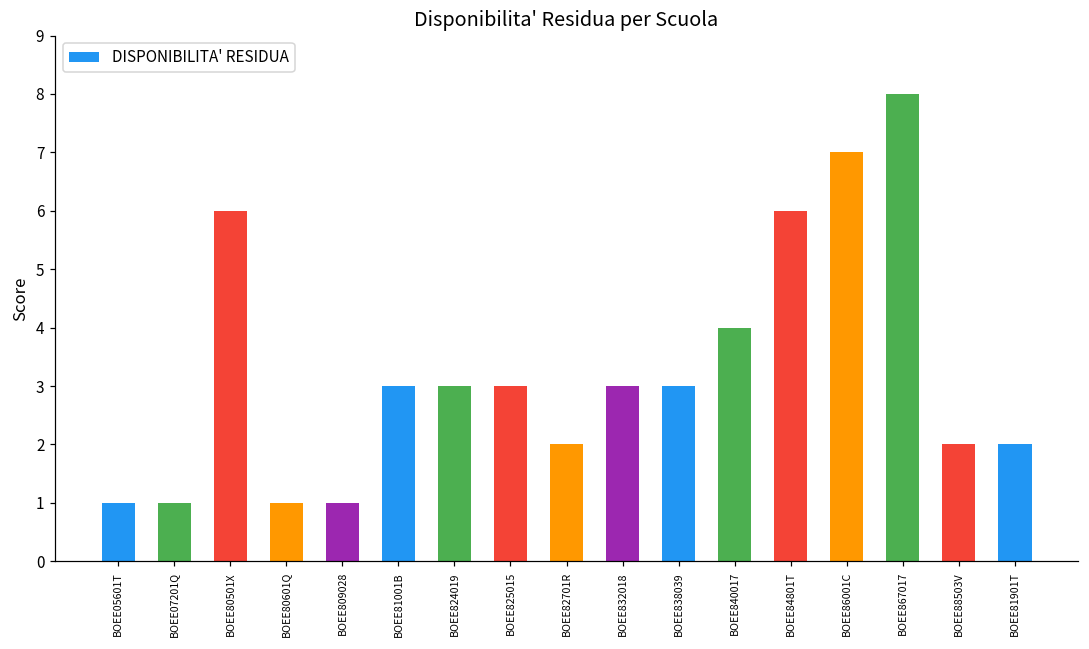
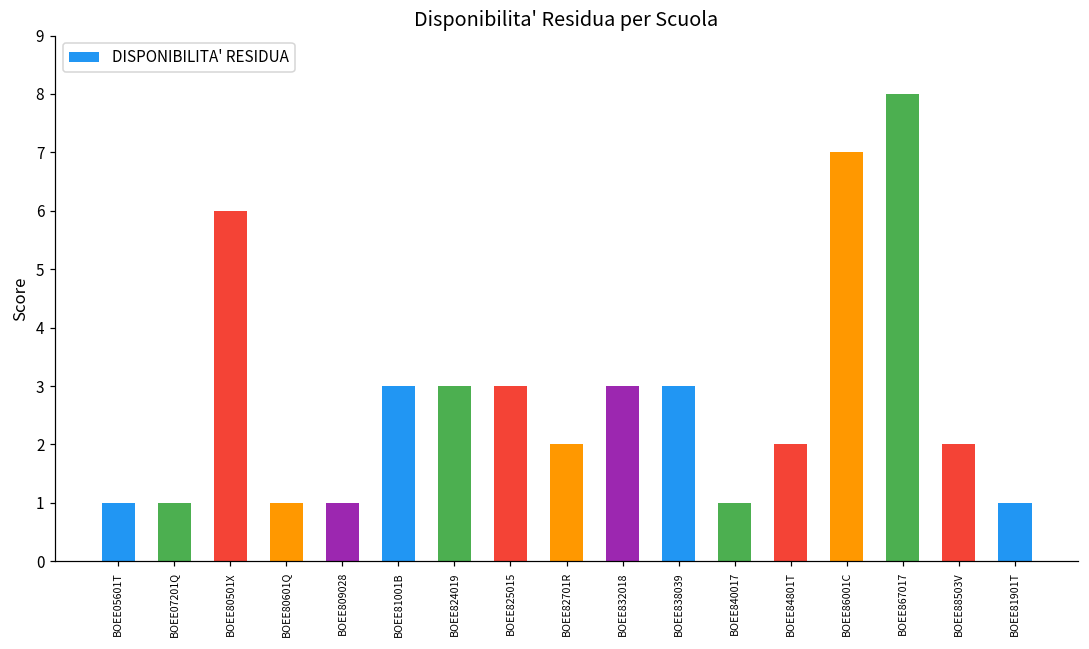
  {
    "BOEE05601T": 1,
    "BOEE07201Q": 1,
    "BOEE80501X": 6,
    "BOEE80601Q": 1,
    "BOEE809028": 1,
    "BOEE81001B": 3,
    "BOEE824019": 3,
    "BOEE825015": 3,
    "BOEE82701R": 2,
    "BOEE832018": 3,
    "BOEE838039": 3,
-   "BOEE840017": 4,
-   "BOEE84801T": 6,
+   "BOEE840017": 1,
+   "BOEE84801T": 2,
    "BOEE86001C": 7,
    "BOEE867017": 8,
    "BOEE88503V": 2,
-   "BOEE81901T": 2
+   "BOEE81901T": 1
  }
